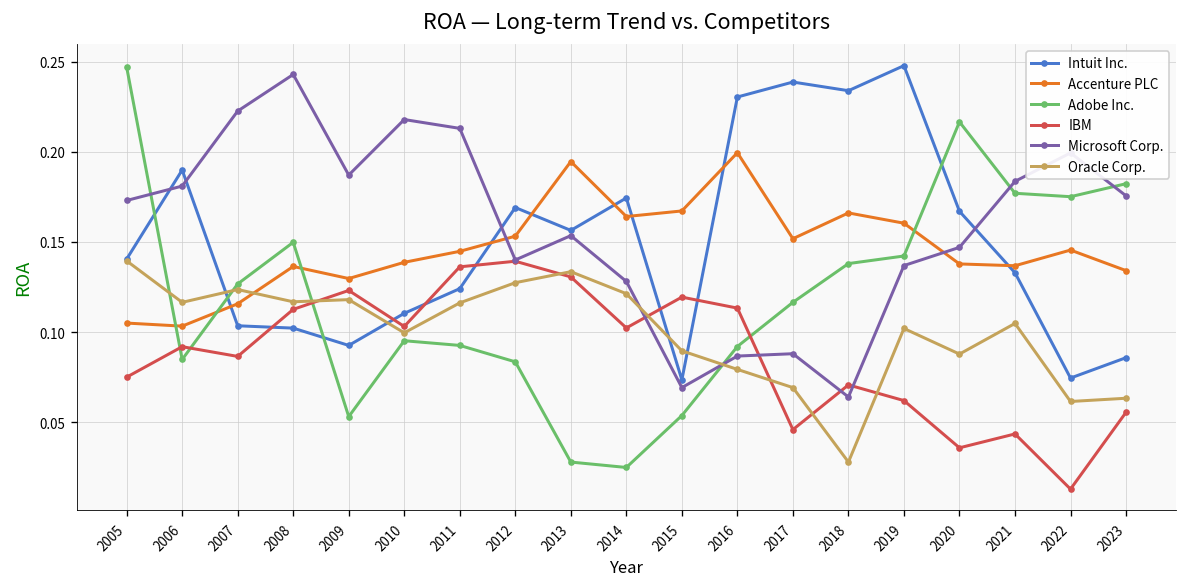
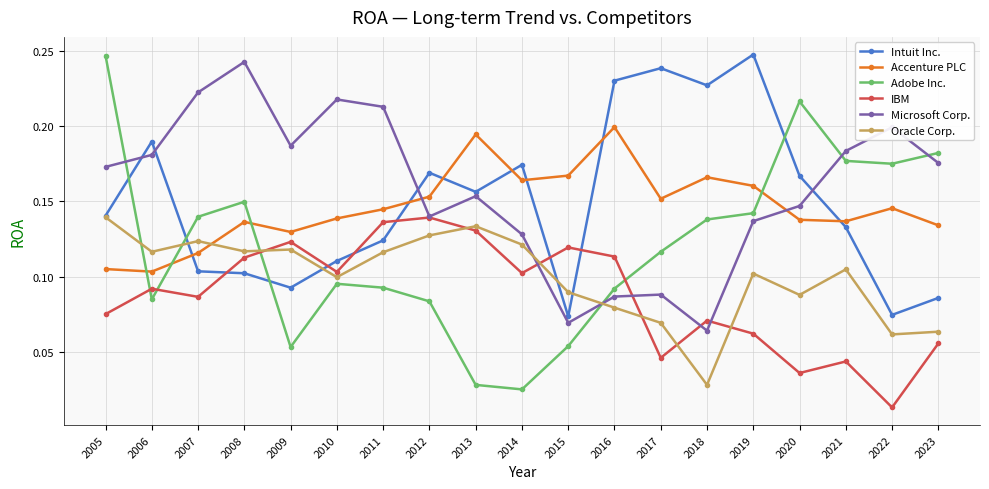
  {
    "Intuit Inc.": {
      "2006": 0.190,
      "2007": 0.104,
      "2008": 0.102,
      "2009": 0.093,
      "2010": 0.110,
      "2011": 0.124,
      "2012": 0.169,
      "2013": 0.156,
      "2014": 0.174,
      "2015": 0.074,
      "2016": 0.230,
      "2017": 0.239,
-     "2018": 0.234,
+     "2018": 0.227,
      "2019": 0.248,
      "2020": 0.167,
      "2021": 0.133,
      "2022": 0.075,
      "2023": 0.086
    },
    "Accenture PLC": {
      "2005": 0.105,
      "2006": 0.103,
      "2007": 0.116,
      "2008": 0.136,
      "2009": 0.130,
      "2010": 0.139,
      "2011": 0.145,
      "2012": 0.153,
      "2013": 0.195,
      "2014": 0.164,
      "2015": 0.167,
      "2016": 0.200,
      "2017": 0.152,
      "2018": 0.166,
      "2019": 0.160,
      "2020": 0.138,
      "2021": 0.137,
      "2022": 0.146,
      "2023": 0.134
    },
    "Adobe Inc.": {
      "2005": 0.247,
      "2006": 0.085,
-     "2007": 0.127,
+     "2007": 0.140,
      "2008": 0.150,
      "2009": 0.053,
      "2010": 0.095,
      "2011": 0.093,
      "2012": 0.084,
      "2013": 0.028,
      "2014": 0.025,
      "2015": 0.054,
      "2016": 0.092,
      "2017": 0.117,
      "2018": 0.138,
      "2019": 0.142,
      "2020": 0.217,
      "2021": 0.177,
      "2022": 0.175,
      "2023": 0.182
    },
    "IBM": {
      "2005": 0.075,
      "2006": 0.092,
      "2007": 0.087,
      "2008": 0.113,
      "2009": 0.123,
      "2010": 0.103,
      "2011": 0.136,
      "2013": 0.131,
      "2014": 0.102,
      "2015": 0.119,
      "2016": 0.113,
      "2017": 0.046,
      "2018": 0.071,
      "2019": 0.062,
      "2020": 0.036,
      "2021": 0.044,
      "2022": 0.013,
      "2023": 0.056
    },
    "Microsoft Corp.": {
      "2005": 0.173,
      "2006": 0.181,
      "2007": 0.223,
      "2008": 0.243,
      "2009": 0.187,
      "2010": 0.218,
      "2011": 0.213,
      "2013": 0.154,
      "2014": 0.128,
      "2015": 0.069,
      "2016": 0.087,
      "2017": 0.088,
      "2018": 0.064,
      "2019": 0.137,
      "2020": 0.147,
      "2021": 0.184,
      "2023": 0.176
    },
    "Oracle Corp.": {
      "2006": 0.117,
      "2007": 0.124,
      "2008": 0.117,
      "2009": 0.118,
      "2010": 0.100,
      "2011": 0.116,
      "2012": 0.127,
      "2013": 0.134,
      "2014": 0.121,
      "2015": 0.090,
      "2016": 0.079,
      "2017": 0.069,
      "2018": 0.028,
      "2019": 0.102,
      "2020": 0.088,
      "2021": 0.105,
      "2022": 0.062,
      "2023": 0.063
    }
  }
